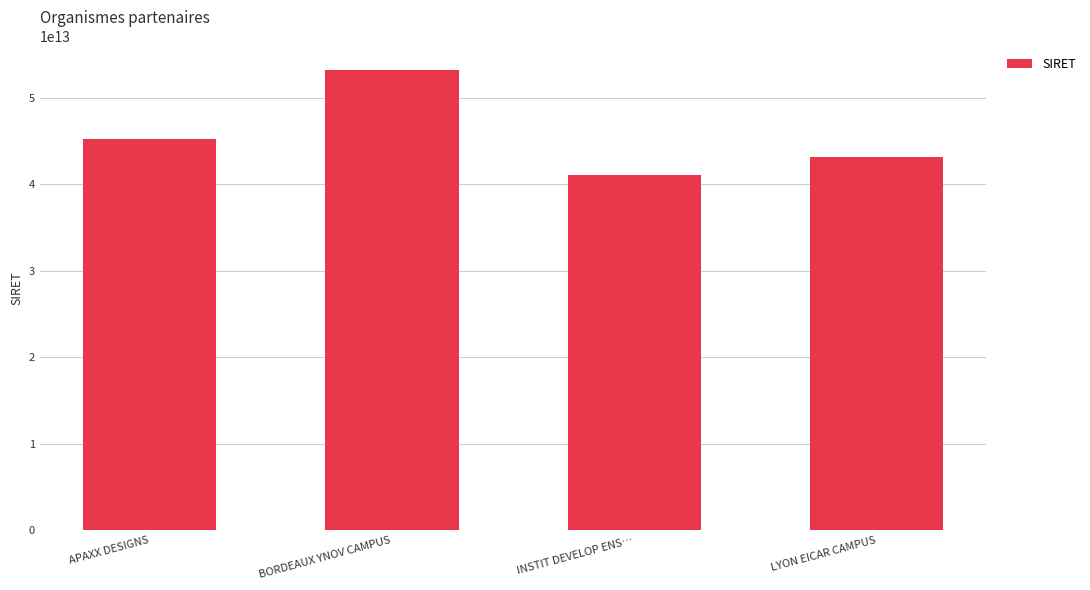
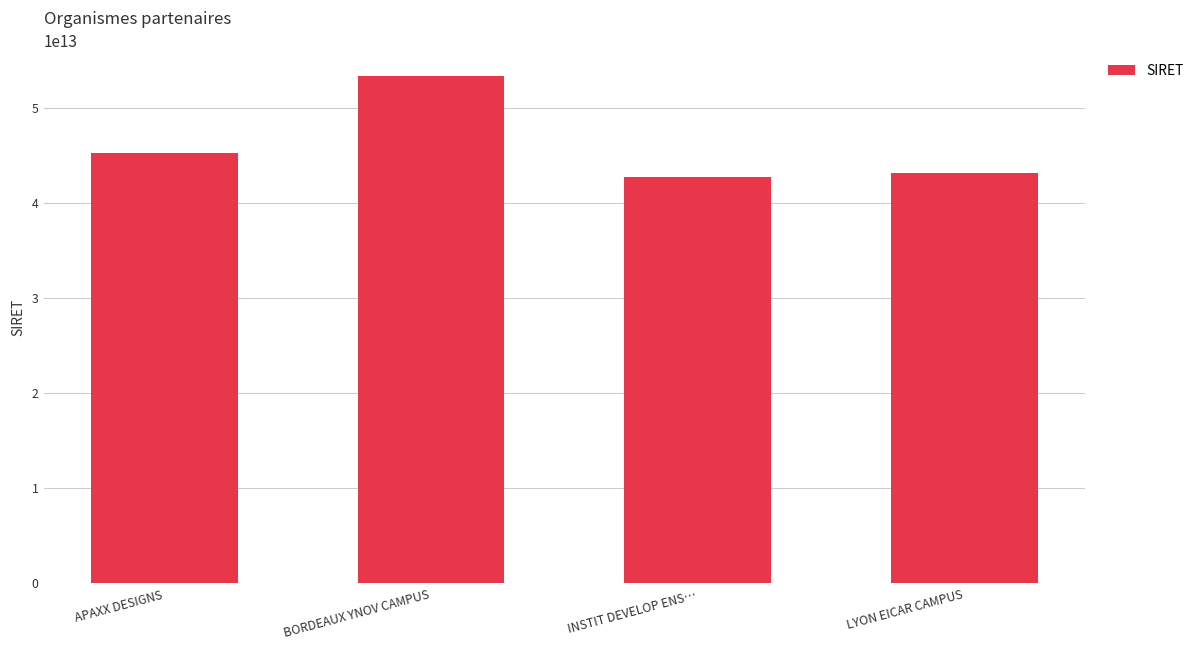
  {
    "APAXX DESIGNS": 45000000000000,
    "BORDEAUX YNOV CAMPUS": 53000000000000,
-   "INSTIT DEVELOP ENS…": 41000000000000,
+   "INSTIT DEVELOP ENS…": 43000000000000,
    "LYON EICAR CAMPUS": 43000000000000
  }
